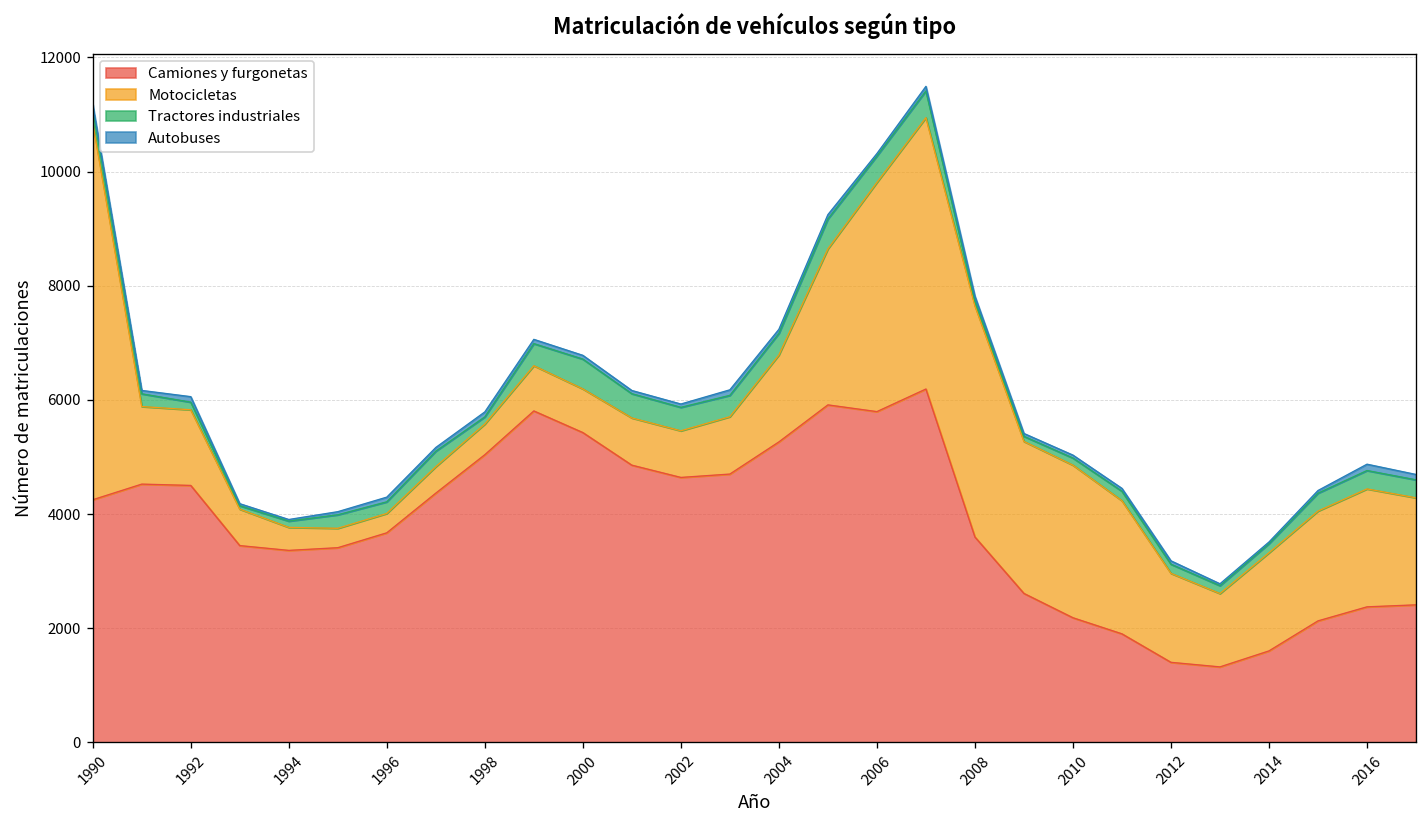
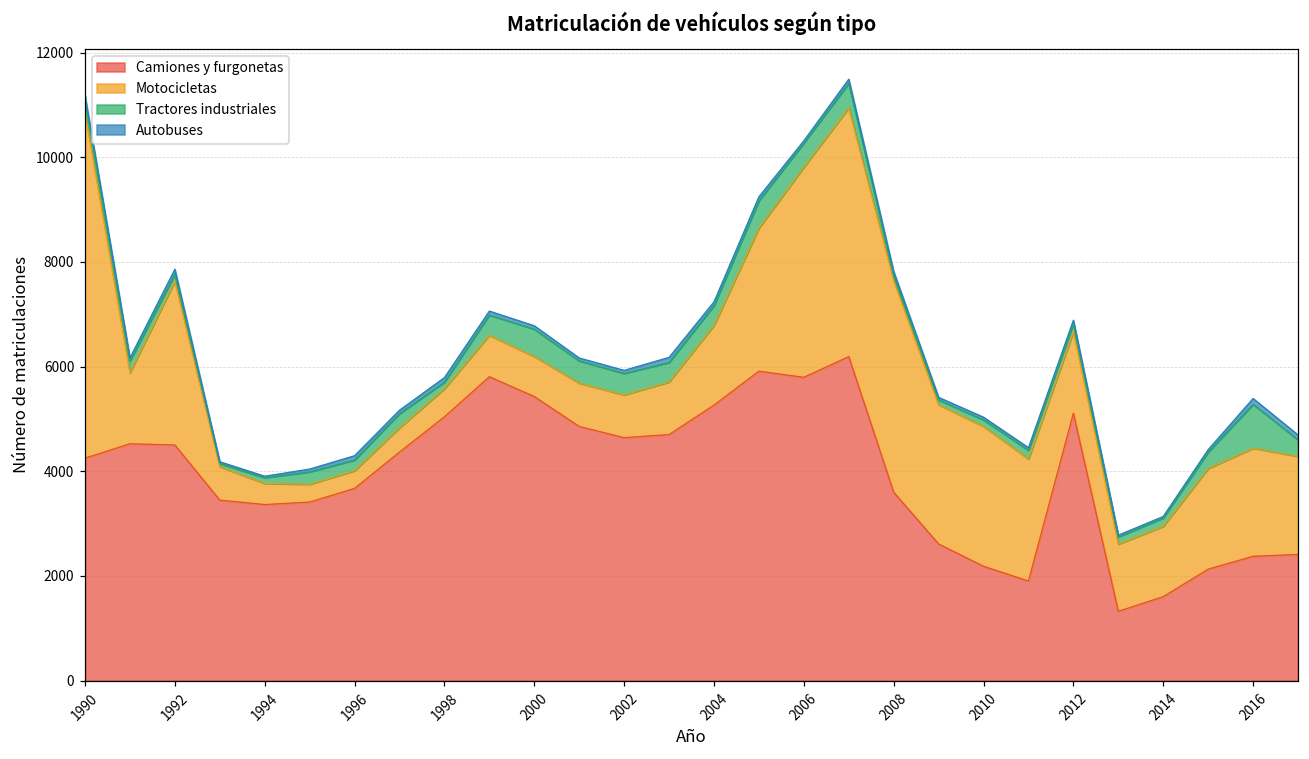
  {
    "Camiones y furgonetas": {
      "1990": 4300,
      "1992": 4500,
      "1994": 3400,
      "1996": 3700,
      "1998": 5000,
      "2000": 5400,
      "2002": 4600,
      "2004": 5300,
      "2006": 5800,
      "2008": 3600,
      "2010": 2200,
-     "2012": 1400,
+     "2012": 5100,
      "2014": 1600,
      "2016": 2400
    },
    "Motocicletas": {
      "1990": 6600,
-     "1992": 1300,
+     "1992": 3100,
      "1994": 400,
      "1996": 300,
      "1998": 500,
      "2000": 800,
      "2002": 800,
      "2004": 1500,
      "2006": 4000,
      "2008": 4000,
      "2010": 2700,
      "2012": 1600,
-     "2014": 1700,
+     "2014": 1300,
      "2016": 2100
    },
    "Tractores industriales": {
      "1990": 200,
      "1992": 100,
      "1996": 200,
      "1998": 100,
      "2000": 500,
      "2002": 400,
      "2004": 400,
      "2008": 100,
      "2012": 200,
-     "2016": 300
+     "2016": 800
    },
    "Autobuses": {
      "1990": 100,
      "1992": 100,
      "1996": 100,
      "1998": 100,
      "2000": 100,
      "2002": 100,
      "2004": 100,
      "2008": 100,
      "2012": 100,
      "2016": 100
    }
  }
